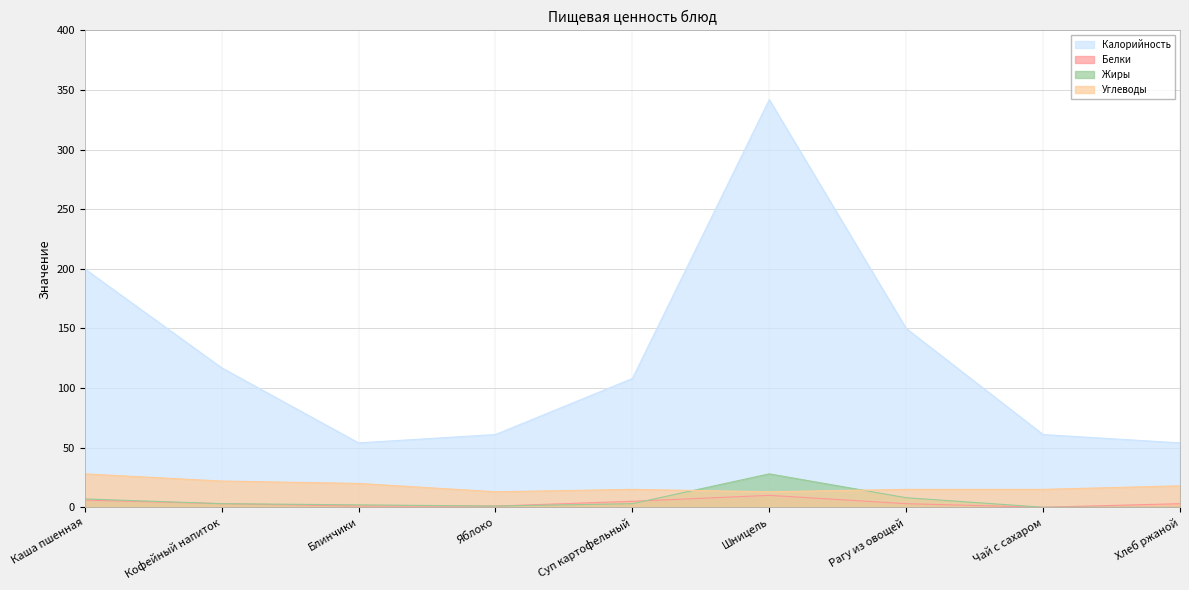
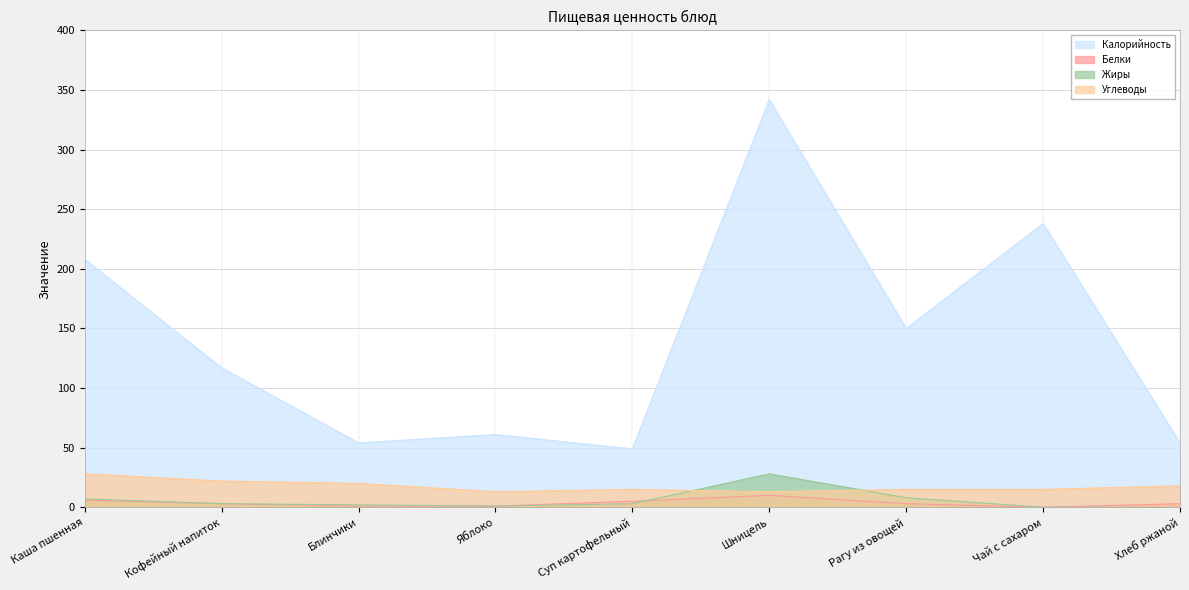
  {
    "Калорийность": {
-     "Каша пшенная": 200,
+     "Каша пшенная": 208,
      "Кофейный напиток": 117,
      "Блинчики": 54,
      "Яблоко": 61,
-     "Суп картофельный": 108,
+     "Суп картофельный": 49,
      "Шницель": 342,
      "Рагу из овощей": 150,
-     "Чай с сахаром": 61,
+     "Чай с сахаром": 238,
      "Хлеб ржаной": 54
    },
    "Жиры": {
      "Шницель": 28,
      "Рагу из овощей": 8,
      "Хлеб ржаной": 0
    }
  }
